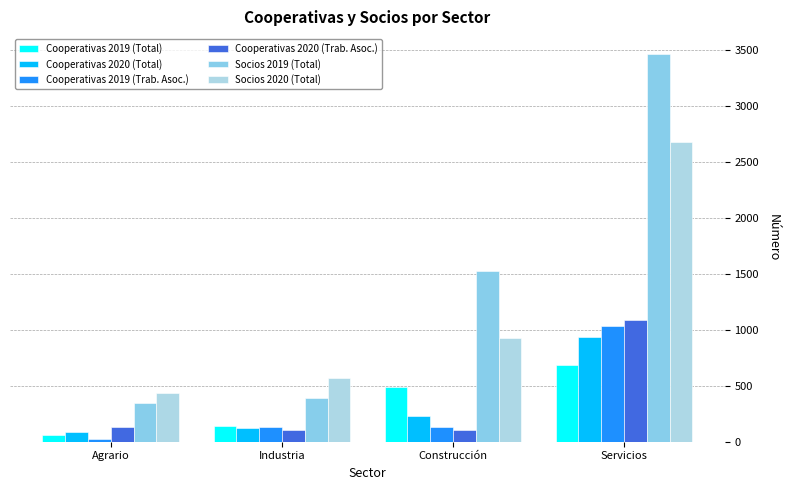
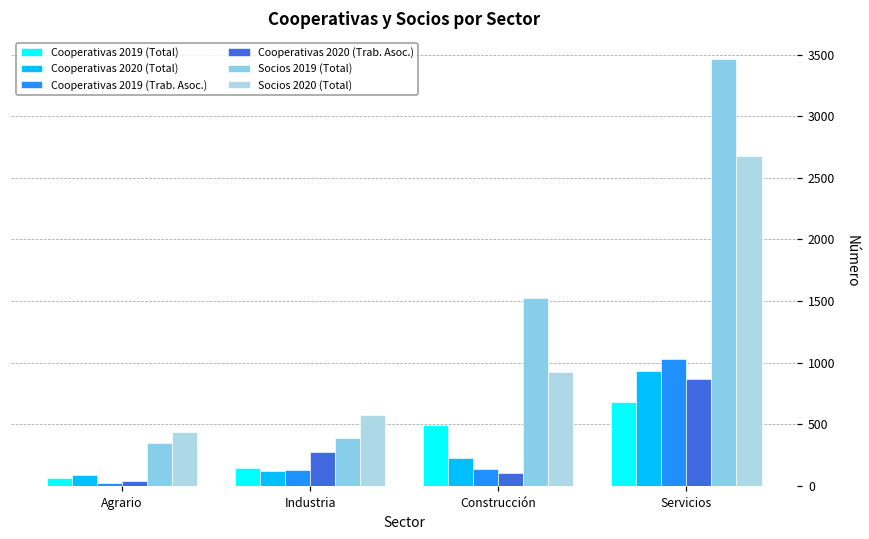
  {
    "Cooperativas 2019 (Total)": {
      "Agrario": 60,
      "Industria": 140,
      "Construcción": 490,
      "Servicios": 690
    },
    "Cooperativas 2020 (Trab. Asoc.)": {
-     "Agrario": 140,
-     "Industria": 110,
+     "Agrario": 40,
+     "Industria": 270,
      "Construcción": 110,
-     "Servicios": 1080
+     "Servicios": 870
    }
  }
